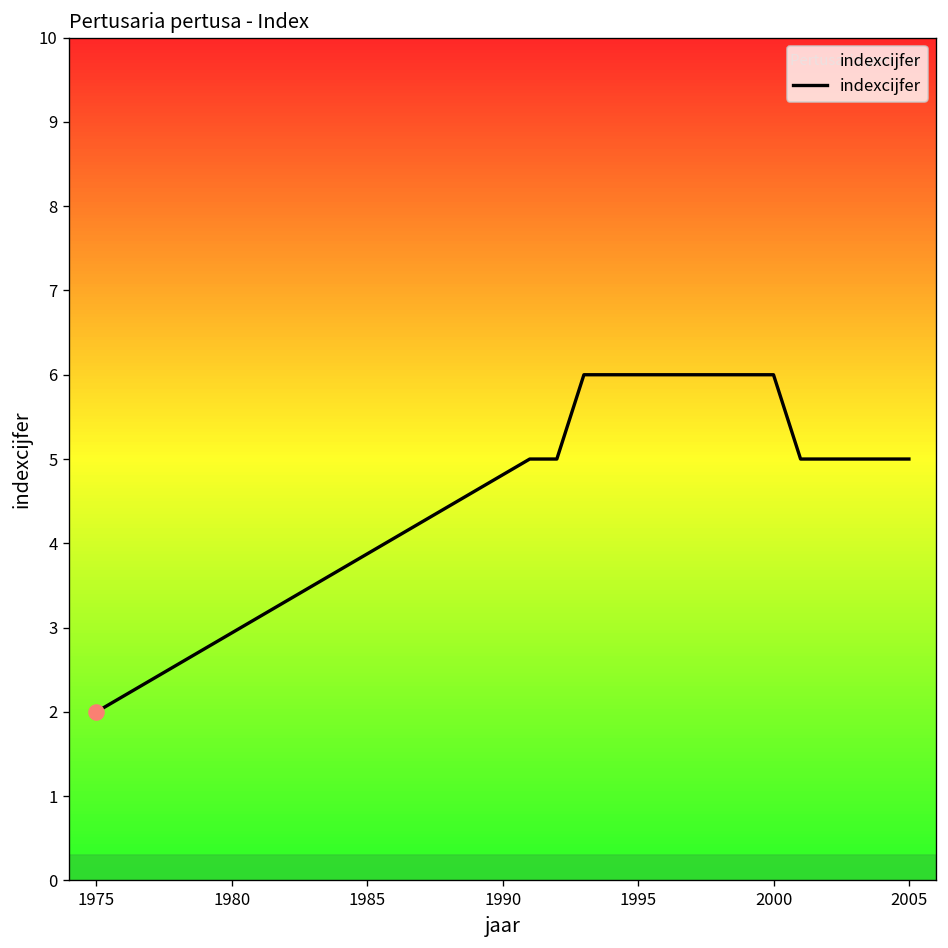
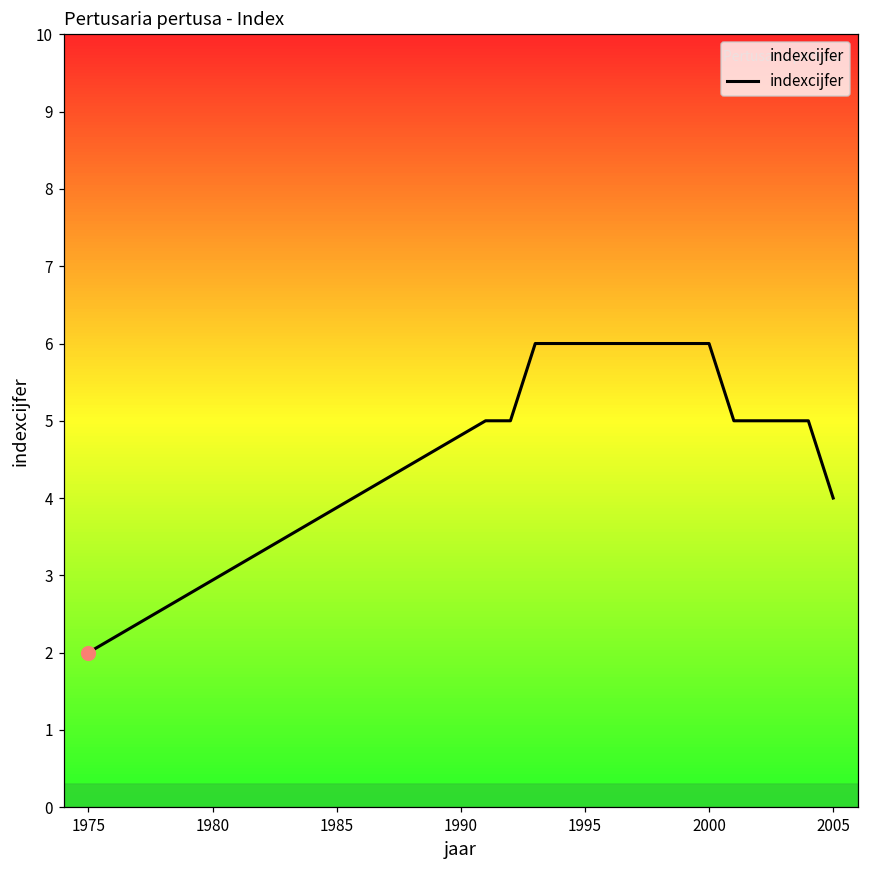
  {
    "indexcijfer": {
      "1995": 6,
      "2000": 6,
-     "2005": 5
+     "2005": 4
    }
  }
